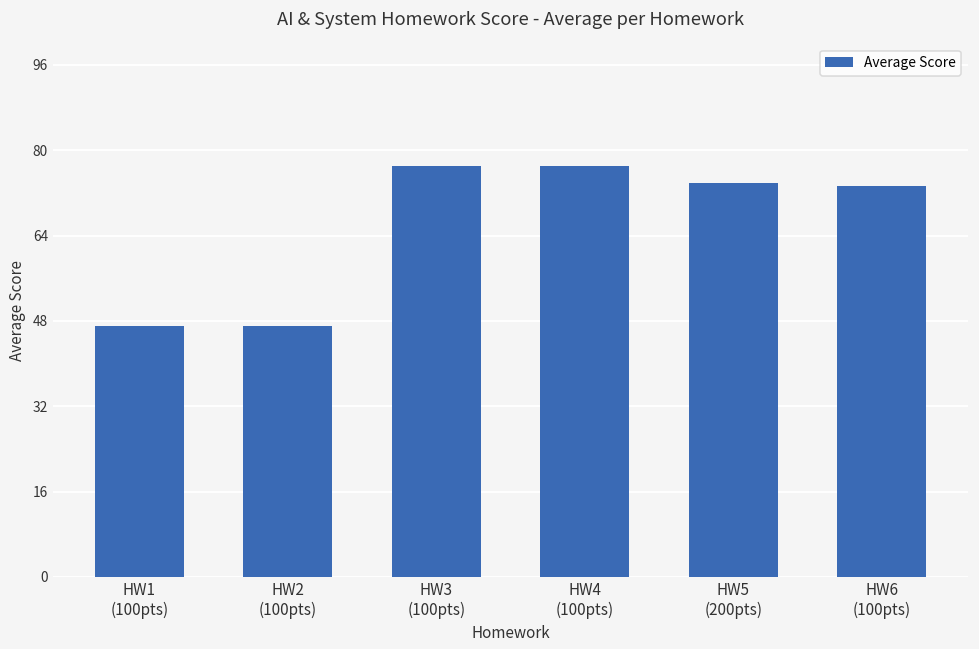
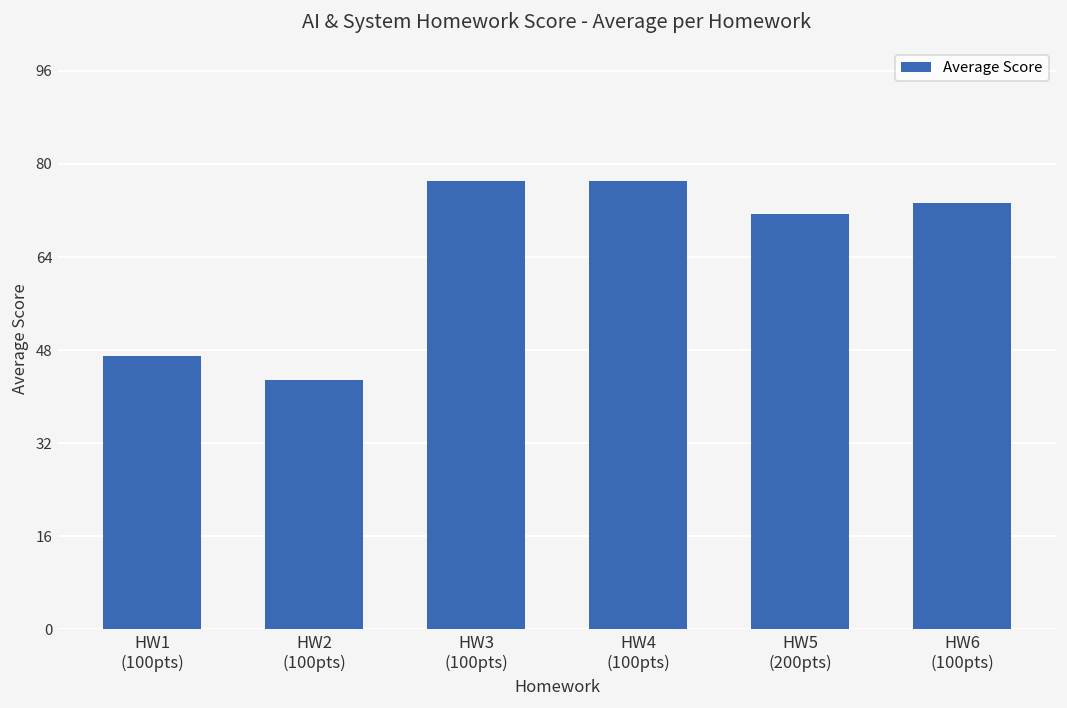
  {
    "HW1 (100pts)": 47,
-   "HW2 (100pts)": 47,
+   "HW2 (100pts)": 43,
    "HW3 (100pts)": 77,
    "HW4 (100pts)": 77,
-   "HW5 (200pts)": 74,
+   "HW5 (200pts)": 71,
    "HW6 (100pts)": 73
  }
